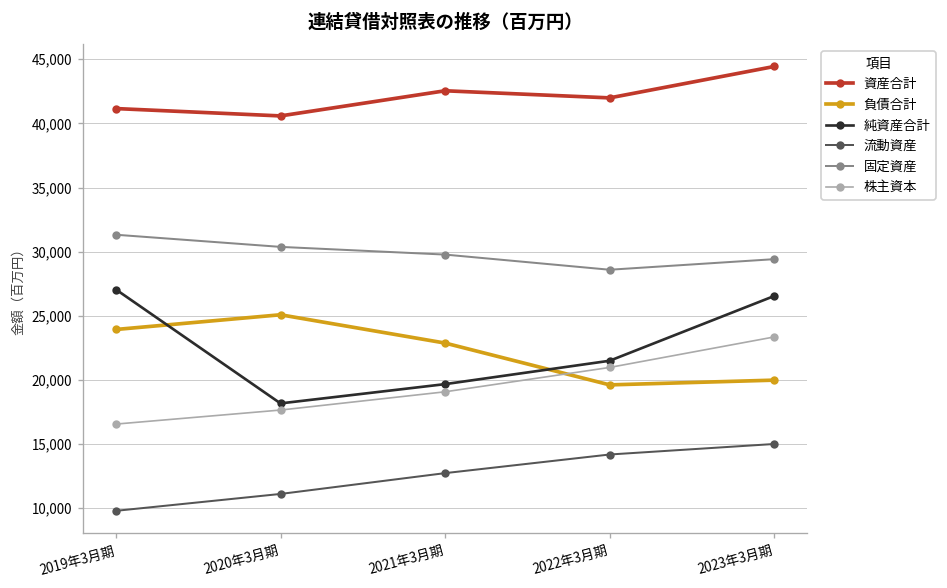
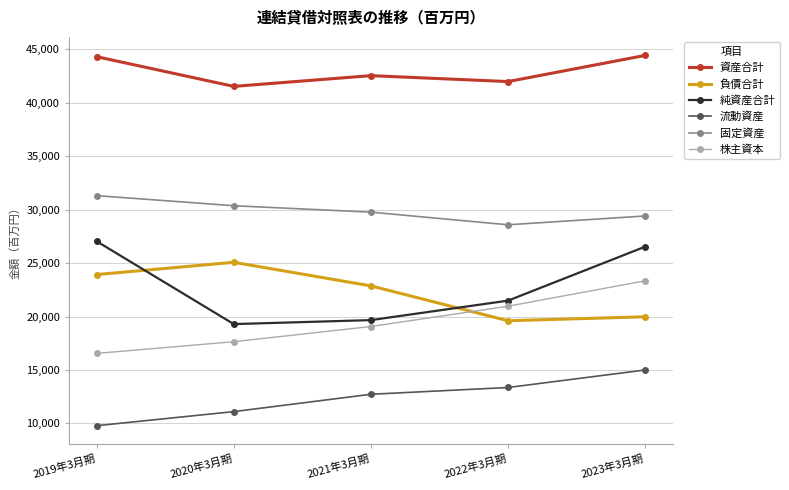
  {
    "資産合計": {
-     "2019年3月期": "41,200",
-     "2020年3月期": "40,600",
+     "2019年3月期": "44,300",
+     "2020年3月期": "41,500",
      "2021年3月期": "42,500",
      "2022年3月期": "42,000",
      "2023年3月期": "44,400"
    },
    "負債合計": {
      "2019年3月期": "23,900",
      "2020年3月期": "25,100",
      "2021年3月期": "22,900",
      "2022年3月期": "19,600",
      "2023年3月期": "20,000"
    },
    "純資産合計": {
      "2019年3月期": "27,000",
-     "2020年3月期": "18,200",
+     "2020年3月期": "19,300",
      "2021年3月期": "19,700",
      "2022年3月期": "21,500",
      "2023年3月期": "26,500"
    },
    "流動資産": {
      "2019年3月期": "9,800",
      "2020年3月期": "11,100",
      "2021年3月期": "12,700",
-     "2022年3月期": "14,200",
+     "2022年3月期": "13,400",
      "2023年3月期": "15,000"
    }
  }
